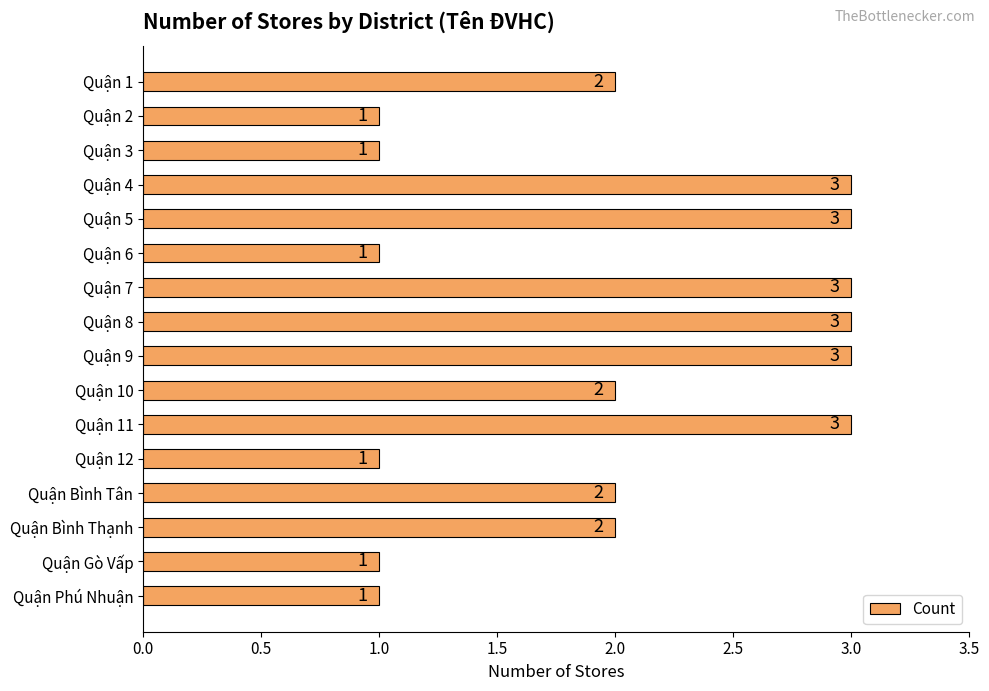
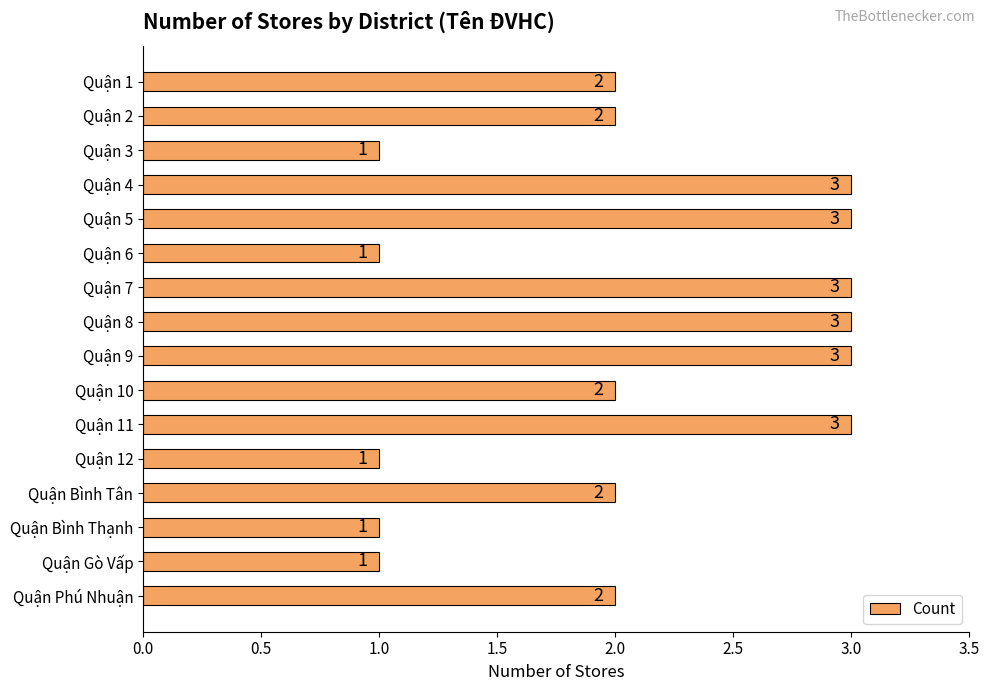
  {
    "Quận 1": 2,
-   "Quận 2": 1,
+   "Quận 2": 2,
    "Quận 3": 1,
    "Quận 4": 3,
    "Quận 5": 3,
    "Quận 6": 1,
    "Quận 7": 3,
    "Quận 8": 3,
    "Quận 9": 3,
    "Quận 10": 2,
    "Quận 11": 3,
    "Quận 12": 1,
    "Quận Bình Tân": 2,
-   "Quận Bình Thạnh": 2,
+   "Quận Bình Thạnh": 1,
    "Quận Gò Vấp": 1,
-   "Quận Phú Nhuận": 1
+   "Quận Phú Nhuận": 2
  }
